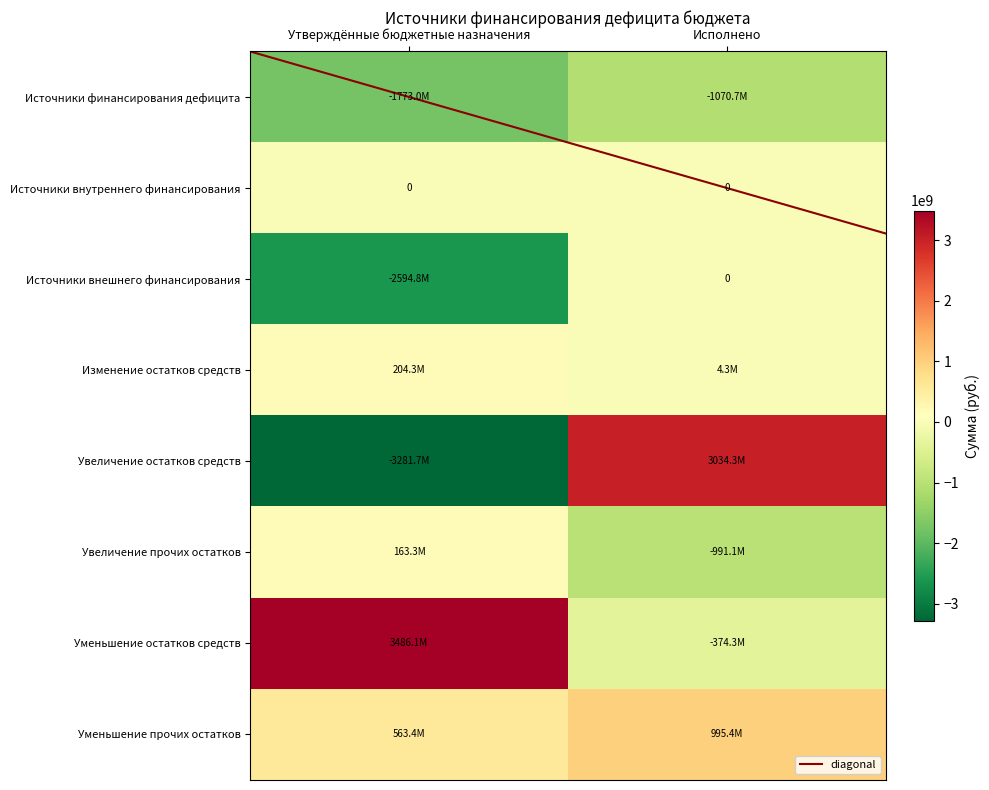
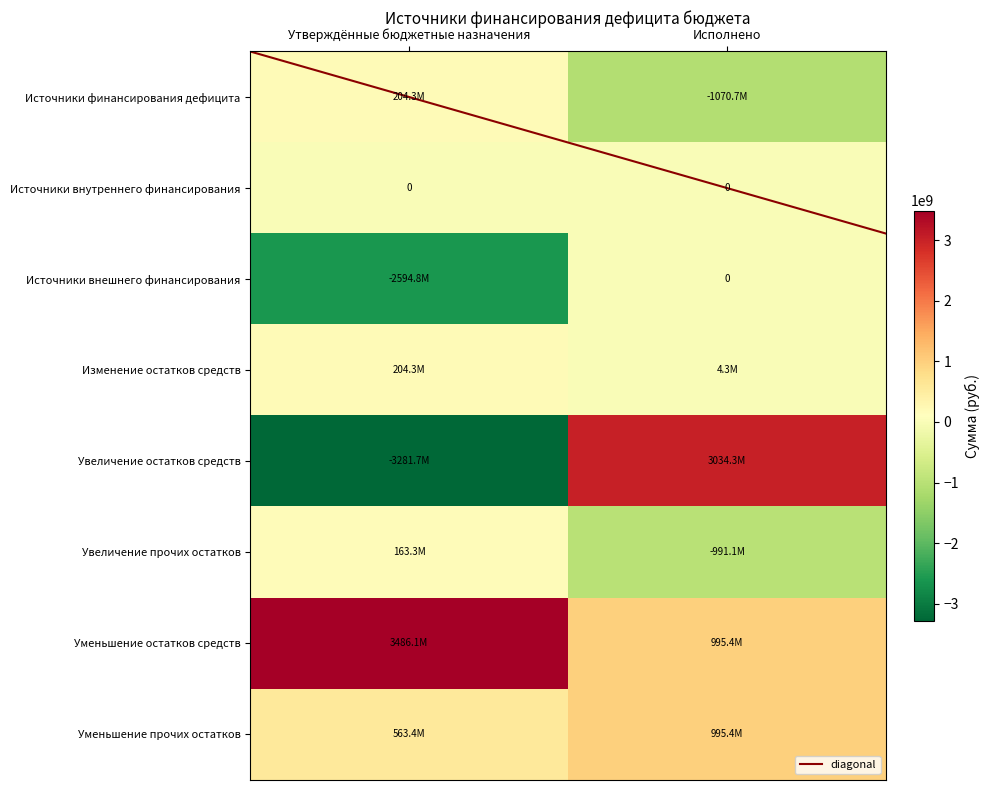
  {
    "Источники финансирования дефицита": {
-     "Утверждённые бюджетные назначения": "-1773.0M",
+     "Утверждённые бюджетные назначения": "204.3M",
      "Исполнено": "-1070.7M"
    },
    "Источники внутреннего финансирования": {
      "Утверждённые бюджетные назначения": "0",
      "Исполнено": "0"
    },
    "Источники внешнего финансирования": {
      "Утверждённые бюджетные назначения": "-2594.8M",
      "Исполнено": "0"
    },
    "Изменение остатков средств": {
      "Утверждённые бюджетные назначения": "204.3M",
      "Исполнено": "4.3M"
    },
    "Увеличение остатков средств": {
      "Утверждённые бюджетные назначения": "-3281.7M",
      "Исполнено": "3034.3M"
    },
    "Увеличение прочих остатков": {
      "Утверждённые бюджетные назначения": "163.3M",
      "Исполнено": "-991.1M"
    },
    "Уменьшение остатков средств": {
      "Утверждённые бюджетные назначения": "3486.1M",
-     "Исполнено": "-374.3M"
+     "Исполнено": "995.4M"
    },
    "Уменьшение прочих остатков": {
      "Утверждённые бюджетные назначения": "563.4M",
      "Исполнено": "995.4M"
    }
  }
